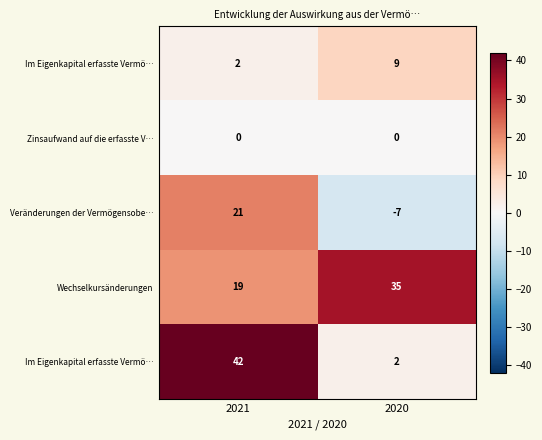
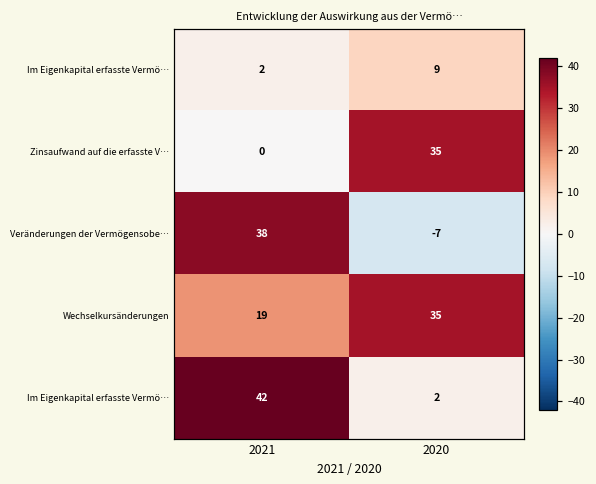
  {
    "Zinsaufwand auf die erfasste V…": {
      "2021": 0,
-     "2020": 0
+     "2020": 35
    },
    "Veränderungen der Vermögensobe…": {
-     "2021": 21,
+     "2021": 38,
      "2020": -7
    },
    "Wechselkursänderungen": {
      "2021": 19,
      "2020": 35
    }
  }
